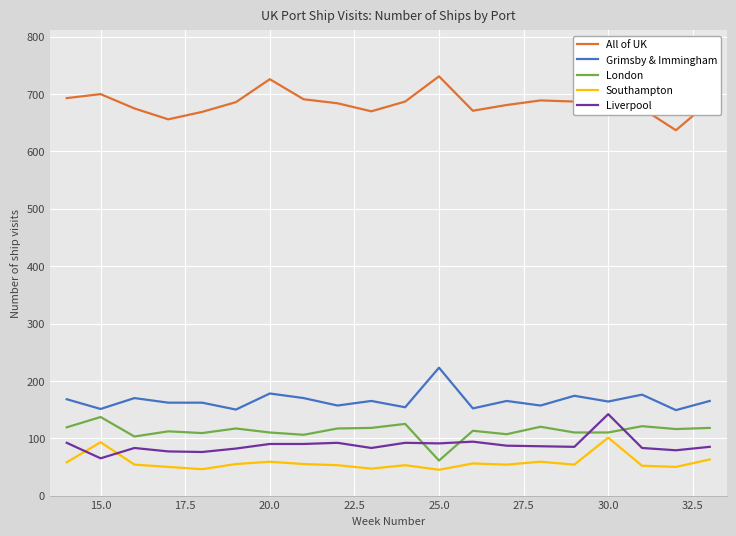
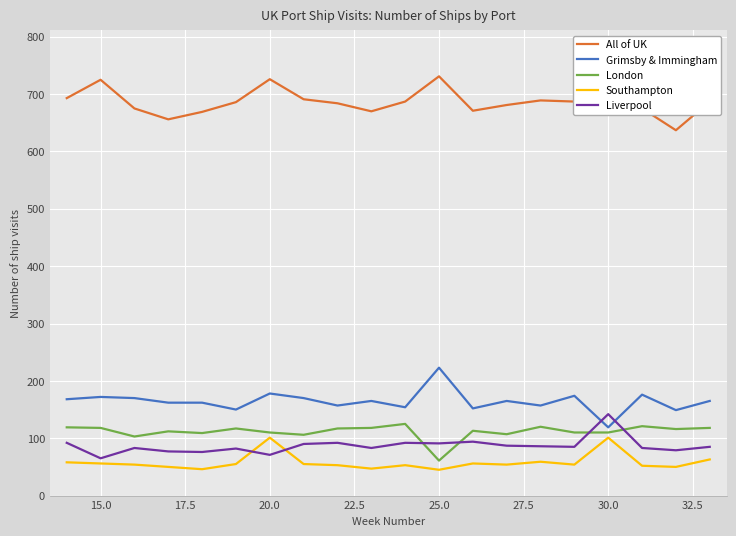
  {
    "All of UK": {
-     "15.0": 700,
+     "15.0": 730,
      "20.0": 730,
      "25.0": 730
    },
    "Grimsby & Immingham": {
-     "15.0": 150,
+     "15.0": 170,
      "20.0": 180,
      "25.0": 220,
-     "30.0": 160
+     "30.0": 120
    },
    "London": {
-     "15.0": 140,
+     "15.0": 120,
      "20.0": 110,
      "25.0": 60,
      "30.0": 110
    },
    "Southampton": {
-     "15.0": 90,
-     "20.0": 60,
+     "15.0": 60,
+     "20.0": 100,
      "25.0": 50,
      "30.0": 100
    },
    "Liverpool": {
      "15.0": 70,
-     "20.0": 90,
+     "20.0": 70,
      "25.0": 90,
      "30.0": 140
    }
  }
